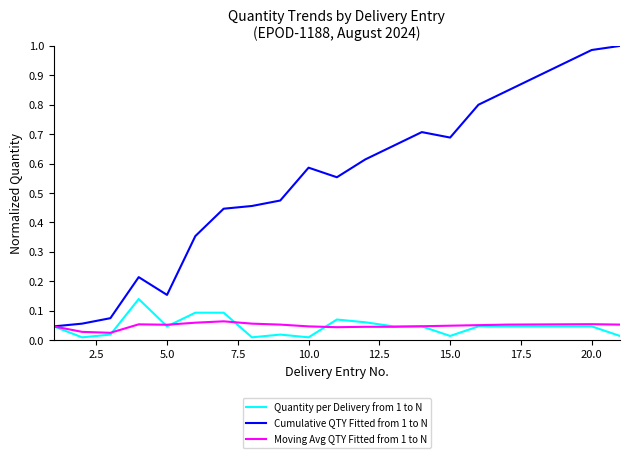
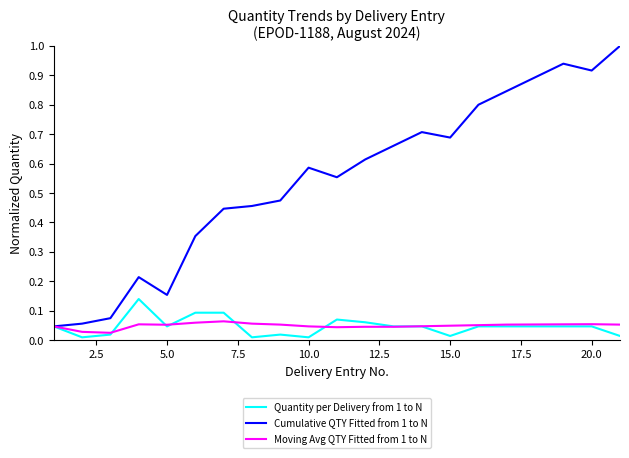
  {
    "Quantity per Delivery from 1 to N": {
      "10.0": 0.01,
      "15.0": 0.01
    },
    "Cumulative QTY Fitted from 1 to N": {
      "5.0": 0.15,
      "10.0": 0.59,
      "15.0": 0.69,
-     "20.0": 0.99
+     "20.0": 0.92
    },
    "Moving Avg QTY Fitted from 1 to N": {
      "10.0": 0.05,
      "15.0": 0.05
    }
  }
